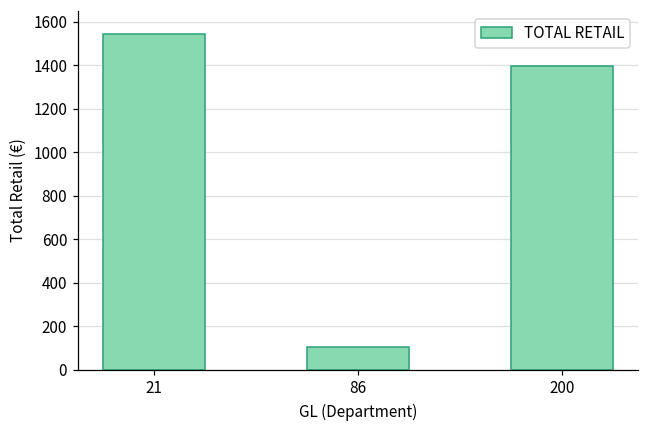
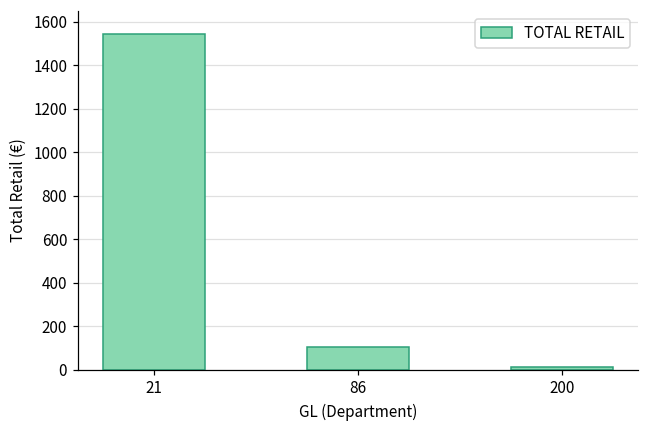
  {
    "21": 1540,
    "86": 100,
-   "200": 1400
+   "200": 10
  }
